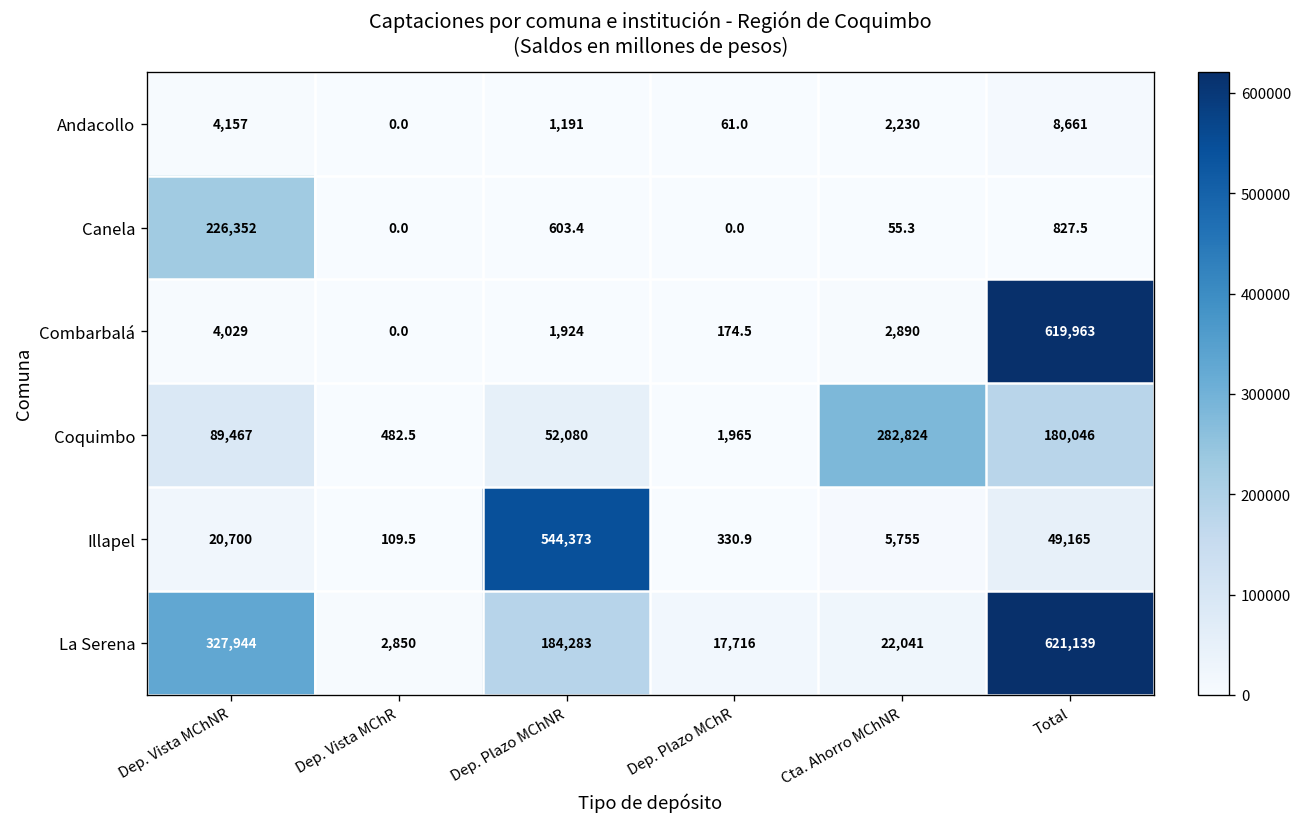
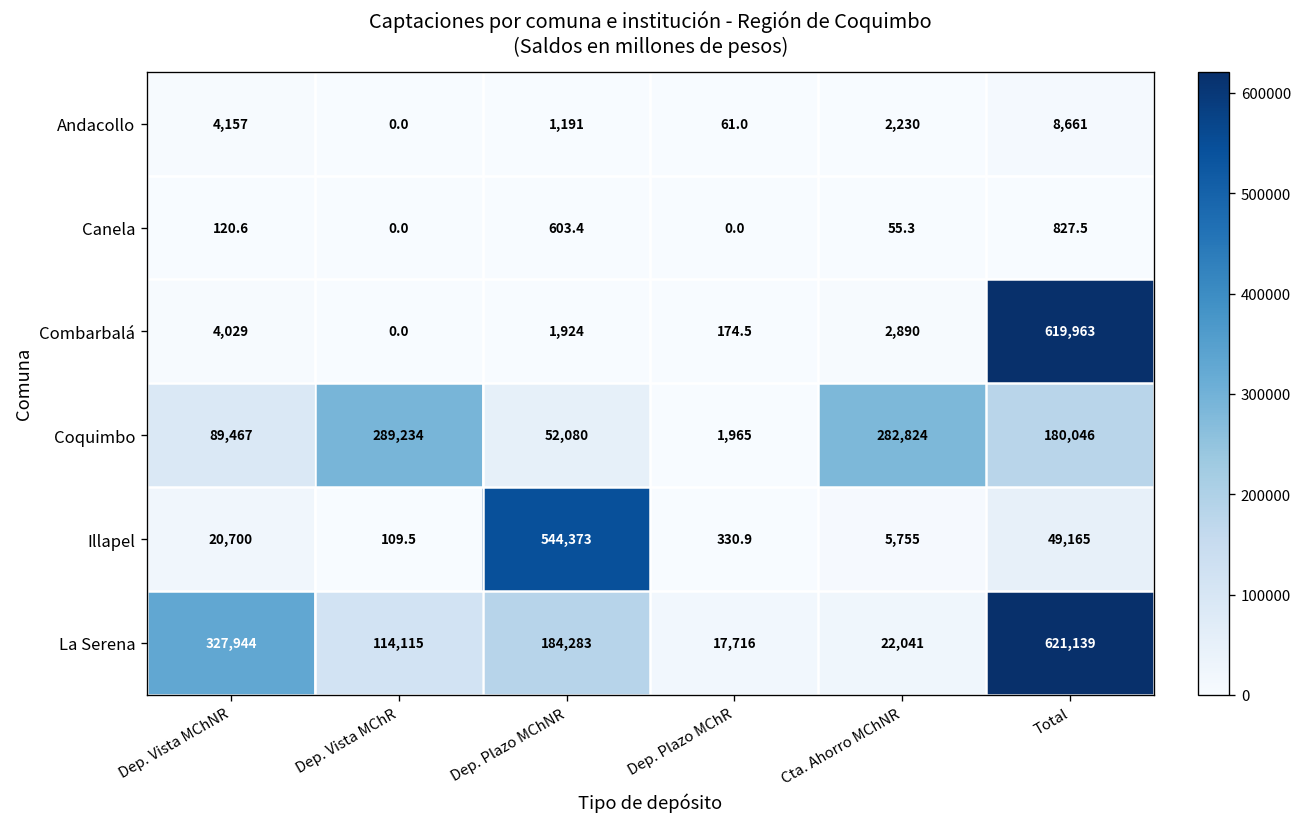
  {
    "Andacollo": {
      "Dep. Vista MChNR": "4,157",
      "Dep. Vista MChR": "0.0",
      "Dep. Plazo MChNR": "1,191",
      "Dep. Plazo MChR": "61.0",
      "Cta. Ahorro MChNR": "2,230",
      "Total": "8,661"
    },
    "Canela": {
-     "Dep. Vista MChNR": "226,352",
+     "Dep. Vista MChNR": "120.6",
      "Dep. Vista MChR": "0.0",
      "Dep. Plazo MChNR": "603.4",
      "Dep. Plazo MChR": "0.0",
      "Cta. Ahorro MChNR": "55.3",
      "Total": "827.5"
    },
    "Combarbalá": {
      "Dep. Vista MChNR": "4,029",
      "Dep. Vista MChR": "0.0",
      "Dep. Plazo MChNR": "1,924",
      "Dep. Plazo MChR": "174.5",
      "Cta. Ahorro MChNR": "2,890",
      "Total": "619,963"
    },
    "Coquimbo": {
      "Dep. Vista MChNR": "89,467",
-     "Dep. Vista MChR": "482.5",
+     "Dep. Vista MChR": "289,234",
      "Dep. Plazo MChNR": "52,080",
      "Dep. Plazo MChR": "1,965",
      "Cta. Ahorro MChNR": "282,824",
      "Total": "180,046"
    },
    "Illapel": {
      "Dep. Vista MChNR": "20,700",
      "Dep. Vista MChR": "109.5",
      "Dep. Plazo MChNR": "544,373",
      "Dep. Plazo MChR": "330.9",
      "Cta. Ahorro MChNR": "5,755",
      "Total": "49,165"
    },
    "La Serena": {
      "Dep. Vista MChNR": "327,944",
-     "Dep. Vista MChR": "2,850",
+     "Dep. Vista MChR": "114,115",
      "Dep. Plazo MChNR": "184,283",
      "Dep. Plazo MChR": "17,716",
      "Cta. Ahorro MChNR": "22,041",
      "Total": "621,139"
    }
  }
